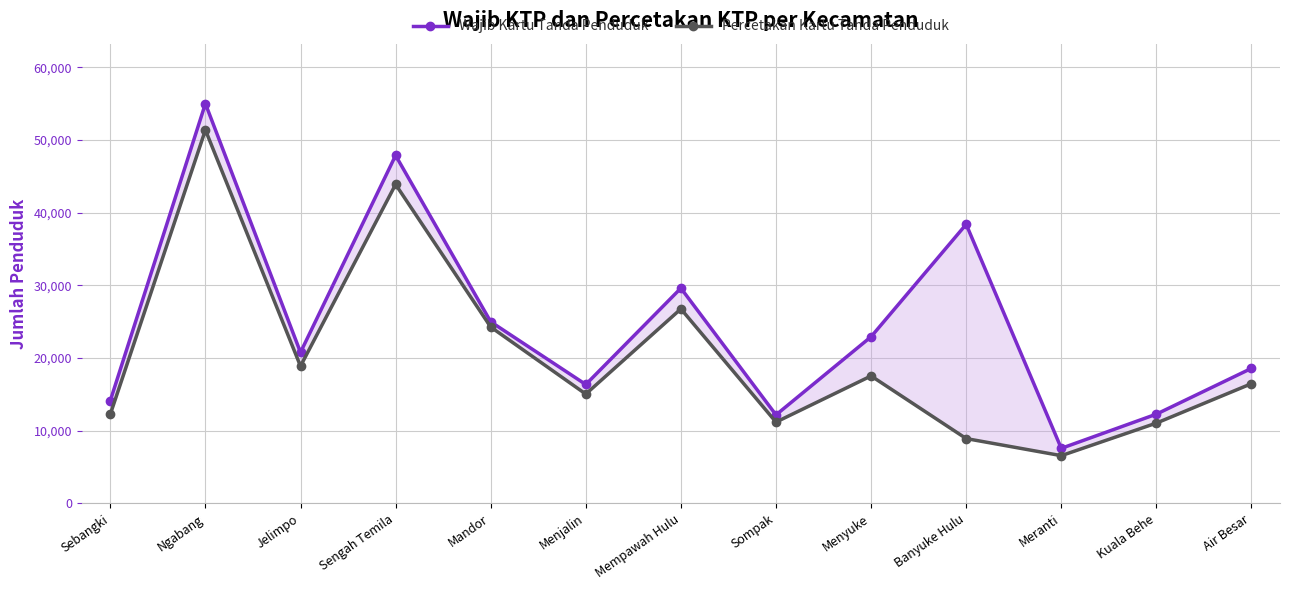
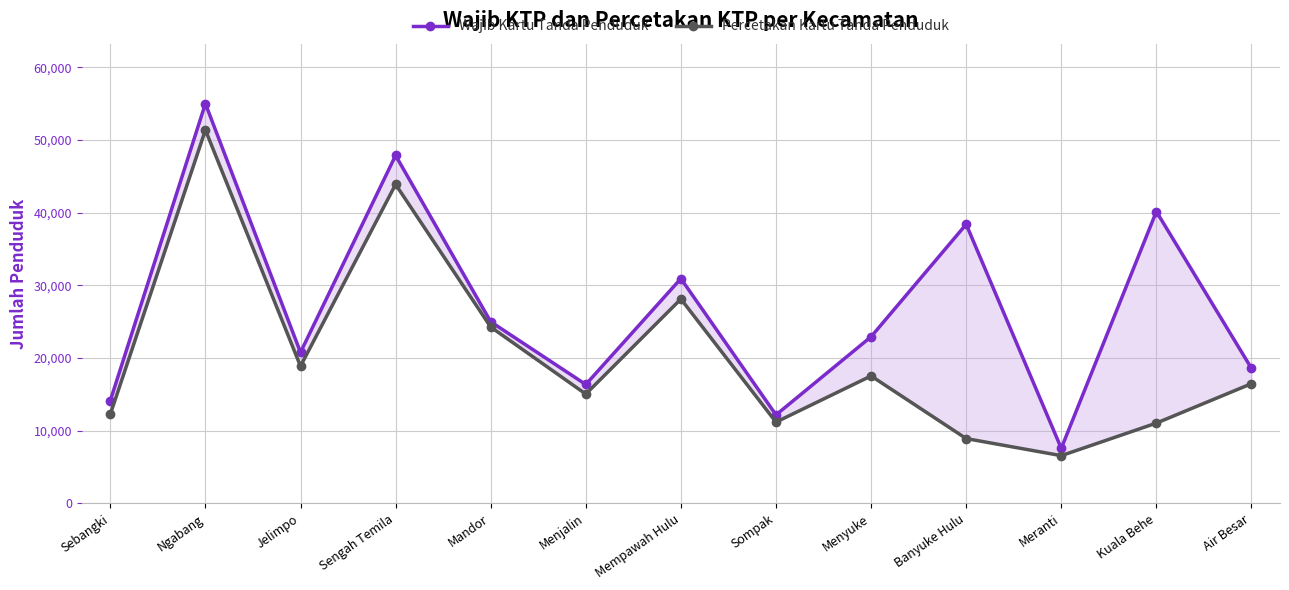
  {
    "Wajib Kartu Tanda Penduduk": {
      "Sebangki": "14,000",
      "Ngabang": "55,000",
      "Jelimpo": "21,000",
      "Sengah Temila": "48,000",
      "Mandor": "25,000",
      "Menjalin": "16,000",
-     "Mempawah Hulu": "30,000",
+     "Mempawah Hulu": "31,000",
      "Sompak": "12,000",
      "Menyuke": "23,000",
      "Banyuke Hulu": "38,000",
      "Meranti": "8,000",
-     "Kuala Behe": "12,000",
+     "Kuala Behe": "40,000",
      "Air Besar": "19,000"
    },
    "Percetakan Kartu Tanda Penduduk": {
      "Sebangki": "12,000",
      "Ngabang": "51,000",
      "Jelimpo": "19,000",
      "Sengah Temila": "44,000",
      "Mandor": "24,000",
      "Menjalin": "15,000",
-     "Mempawah Hulu": "27,000",
+     "Mempawah Hulu": "28,000",
      "Sompak": "11,000",
      "Menyuke": "18,000",
      "Banyuke Hulu": "9,000",
      "Meranti": "7,000",
      "Kuala Behe": "11,000",
      "Air Besar": "16,000"
    }
  }
